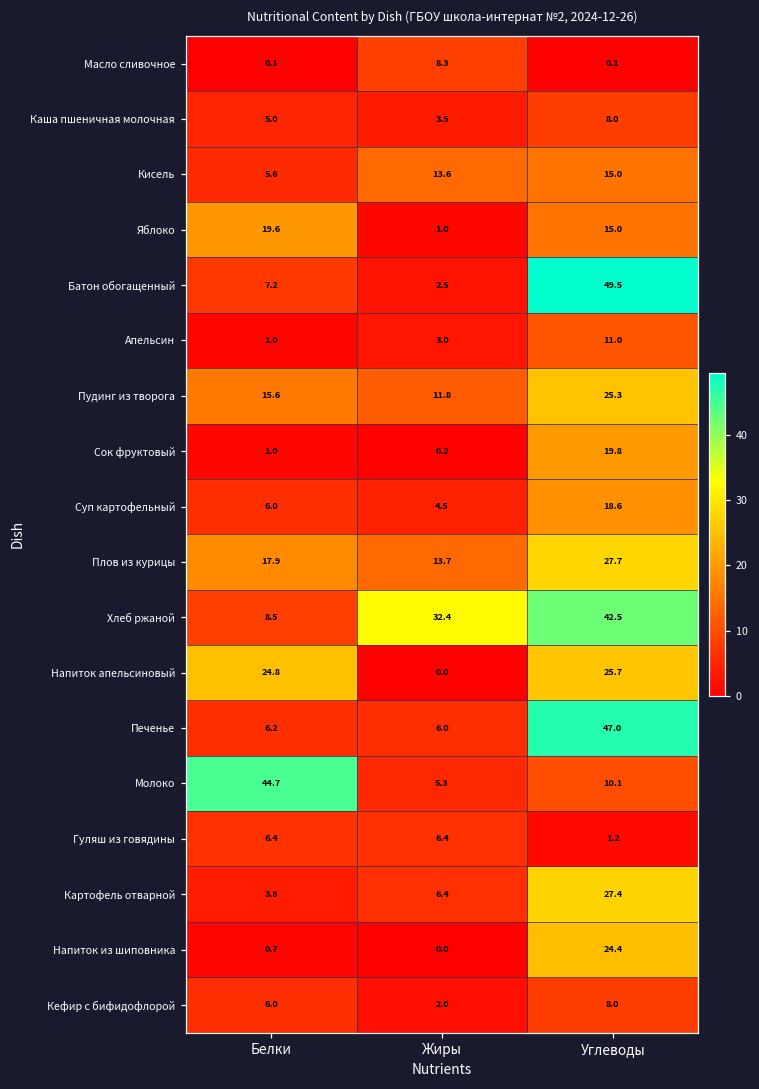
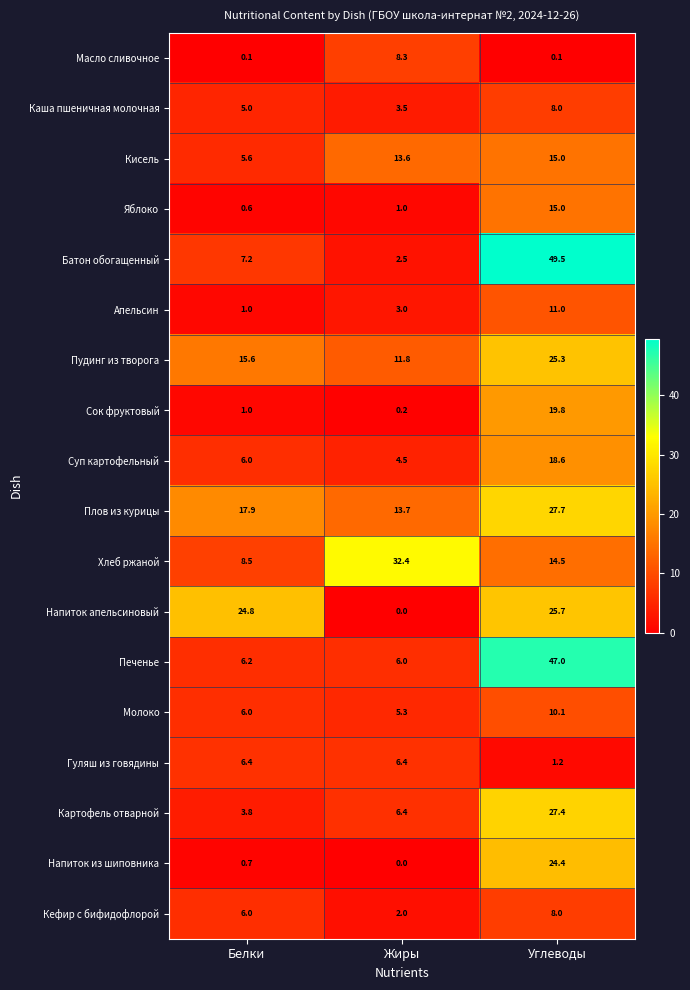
  {
    "Масло сливочное": {
      "Белки": 0.1,
      "Жиры": 8.3,
      "Углеводы": 0.1
    },
    "Каша пшеничная молочная": {
      "Белки": 5.0,
      "Жиры": 3.5,
      "Углеводы": 8.0
    },
    "Кисель": {
      "Белки": 5.6,
      "Жиры": 13.6,
      "Углеводы": 15.0
    },
    "Яблоко": {
-     "Белки": 19.6,
+     "Белки": 0.6,
      "Жиры": 1.0,
      "Углеводы": 15.0
    },
    "Батон обогащенный": {
      "Белки": 7.2,
      "Жиры": 2.5,
      "Углеводы": 49.5
    },
    "Апельсин": {
      "Белки": 1.0,
      "Жиры": 3.0,
      "Углеводы": 11.0
    },
    "Пудинг из творога": {
      "Белки": 15.6,
      "Жиры": 11.8,
      "Углеводы": 25.3
    },
    "Сок фруктовый": {
      "Белки": 1.0,
      "Жиры": 0.2,
      "Углеводы": 19.8
    },
    "Суп картофельный": {
      "Белки": 6.0,
      "Жиры": 4.5,
      "Углеводы": 18.6
    },
    "Плов из курицы": {
      "Белки": 17.9,
      "Жиры": 13.7,
      "Углеводы": 27.7
    },
    "Хлеб ржаной": {
      "Белки": 8.5,
      "Жиры": 32.4,
-     "Углеводы": 42.5
+     "Углеводы": 14.5
    },
    "Напиток апельсиновый": {
      "Белки": 24.8,
      "Жиры": 0.0,
      "Углеводы": 25.7
    },
    "Печенье": {
      "Белки": 6.2,
      "Жиры": 6.0,
      "Углеводы": 47.0
    },
    "Молоко": {
-     "Белки": 44.7,
+     "Белки": 6.0,
      "Жиры": 5.3,
      "Углеводы": 10.1
    },
    "Гуляш из говядины": {
      "Белки": 6.4,
      "Жиры": 6.4,
      "Углеводы": 1.2
    },
    "Картофель отварной": {
      "Белки": 3.8,
      "Жиры": 6.4,
      "Углеводы": 27.4
    },
    "Напиток из шиповника": {
      "Белки": 0.7,
      "Жиры": 0.0,
      "Углеводы": 24.4
    },
    "Кефир с бифидофлорой": {
      "Белки": 6.0,
      "Жиры": 2.0,
      "Углеводы": 8.0
    }
  }
